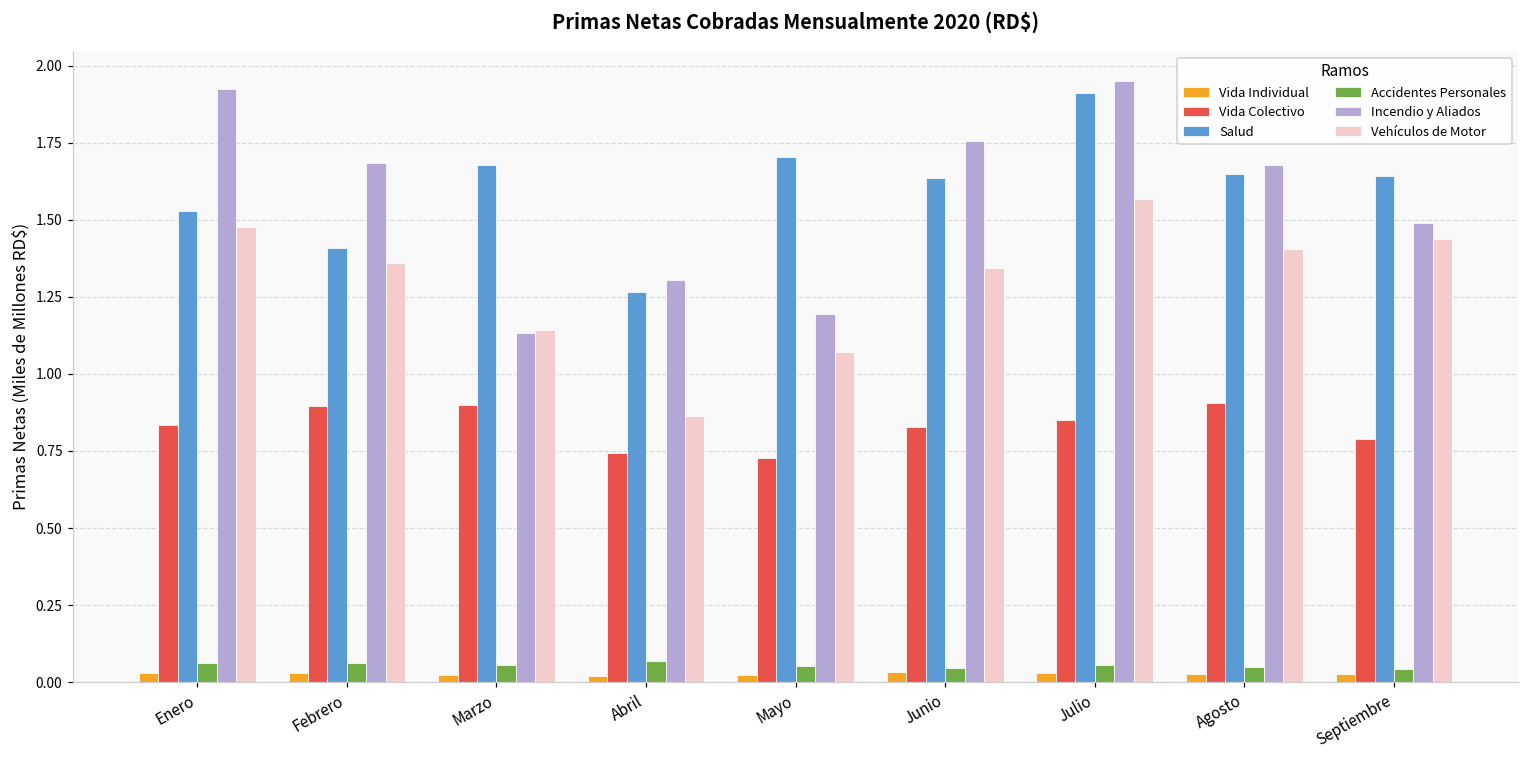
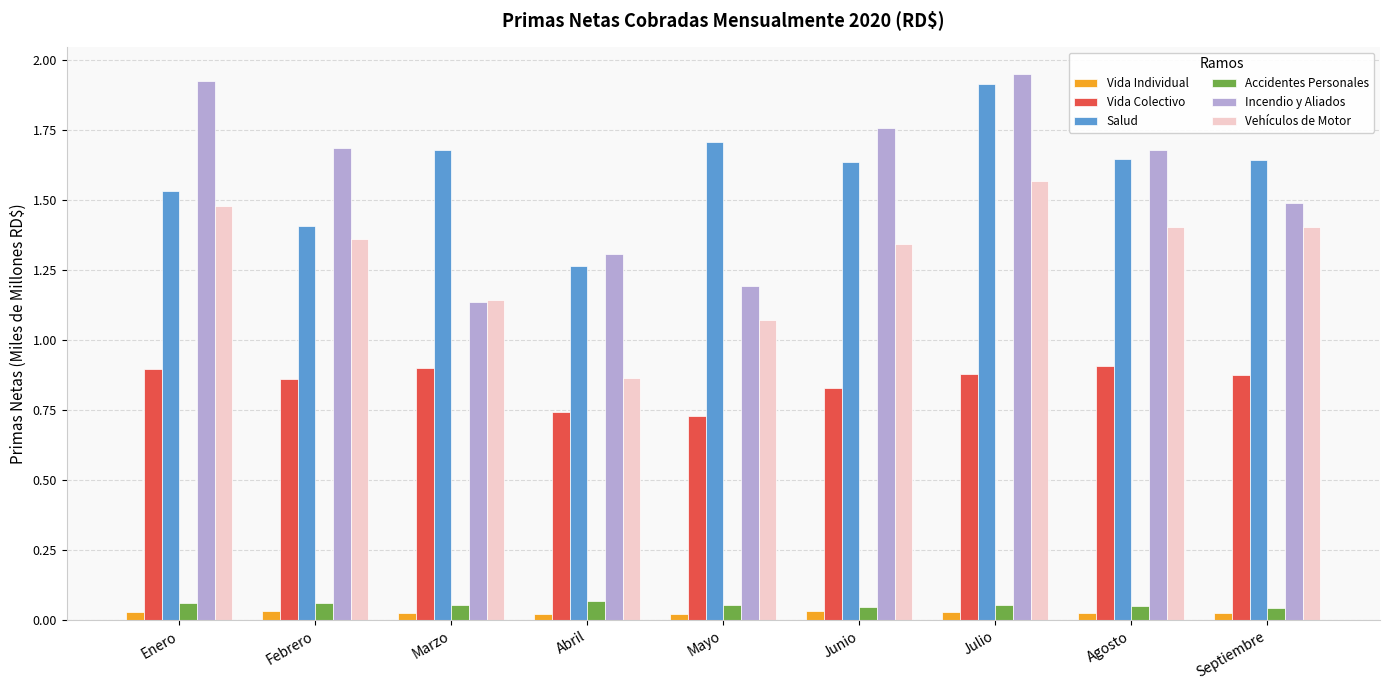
  {
    "Vida Individual": {
      "Enero": 0.03,
      "Febrero": 0.03,
      "Marzo": 0.02,
      "Abril": 0.02,
      "Mayo": 0.02,
      "Junio": 0.03,
      "Julio": 0.03,
      "Agosto": 0.03,
      "Septiembre": 0.03
    },
    "Vida Colectivo": {
-     "Enero": 0.84,
-     "Febrero": 0.89,
+     "Enero": 0.90,
+     "Febrero": 0.86,
      "Marzo": 0.90,
      "Abril": 0.74,
      "Mayo": 0.73,
      "Junio": 0.83,
-     "Julio": 0.85,
+     "Julio": 0.88,
      "Agosto": 0.91,
-     "Septiembre": 0.79
+     "Septiembre": 0.87
    },
    "Salud": {
      "Enero": 1.53,
      "Febrero": 1.41,
      "Marzo": 1.68,
      "Abril": 1.27,
      "Mayo": 1.70,
      "Junio": 1.64,
      "Julio": 1.91,
      "Agosto": 1.65,
      "Septiembre": 1.64
    },
    "Accidentes Personales": {
      "Enero": 0.06,
      "Febrero": 0.06,
      "Marzo": 0.05,
      "Abril": 0.07,
      "Mayo": 0.05,
      "Junio": 0.05,
      "Julio": 0.06,
      "Agosto": 0.05,
      "Septiembre": 0.04
    },
    "Incendio y Aliados": {
      "Enero": 1.92,
      "Febrero": 1.68,
      "Marzo": 1.13,
      "Abril": 1.31,
      "Mayo": 1.19,
      "Junio": 1.76,
      "Julio": 1.95,
      "Agosto": 1.68,
      "Septiembre": 1.49
    },
    "Vehículos de Motor": {
      "Enero": 1.48,
      "Febrero": 1.36,
      "Marzo": 1.14,
      "Abril": 0.86,
      "Mayo": 1.07,
      "Junio": 1.34,
      "Julio": 1.57,
      "Agosto": 1.40,
-     "Septiembre": 1.44
+     "Septiembre": 1.40
    }
  }
